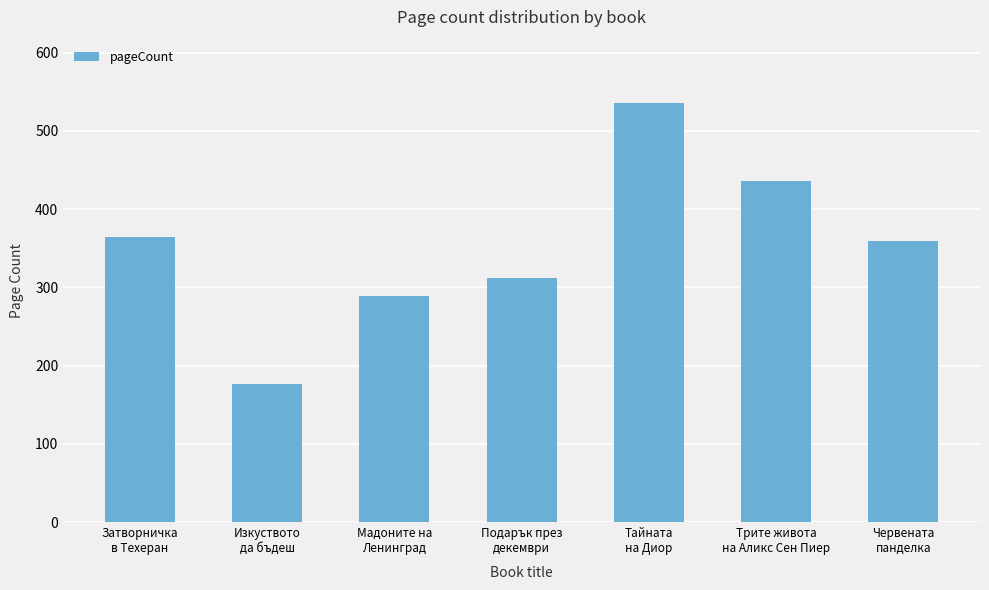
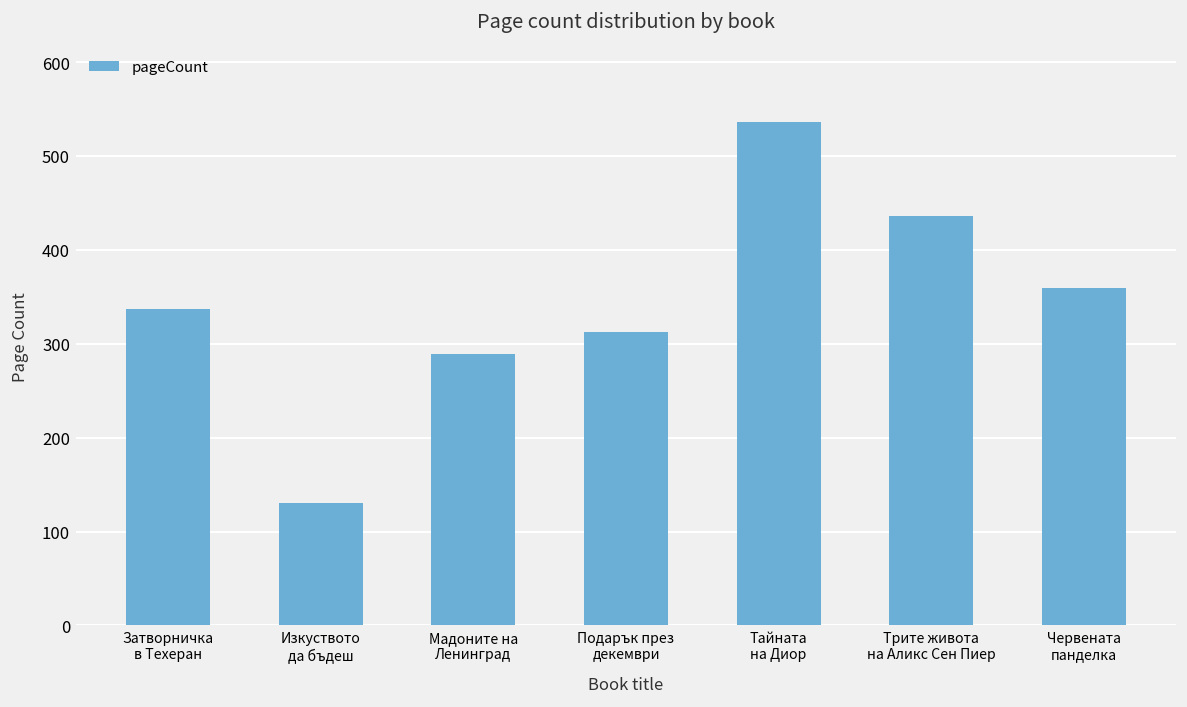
  {
-   "Затворничка в Техеран": 360,
-   "Изкуството да бъдеш": 180,
+   "Затворничка в Техеран": 340,
+   "Изкуството да бъдеш": 130,
    "Мадоните на Ленинград": 290,
    "Подарък през декември": 310,
    "Тайната на Диор": 540,
    "Трите живота на Аликс Сен Пиер": 440,
    "Червената панделка": 360
  }
